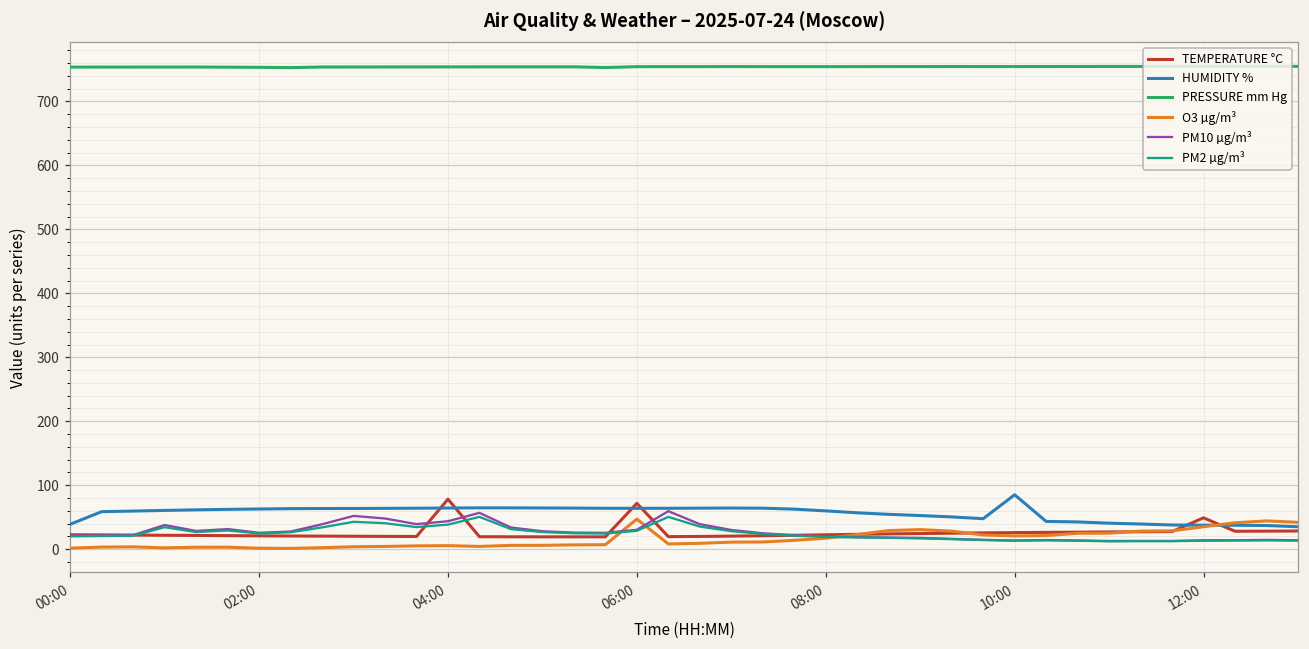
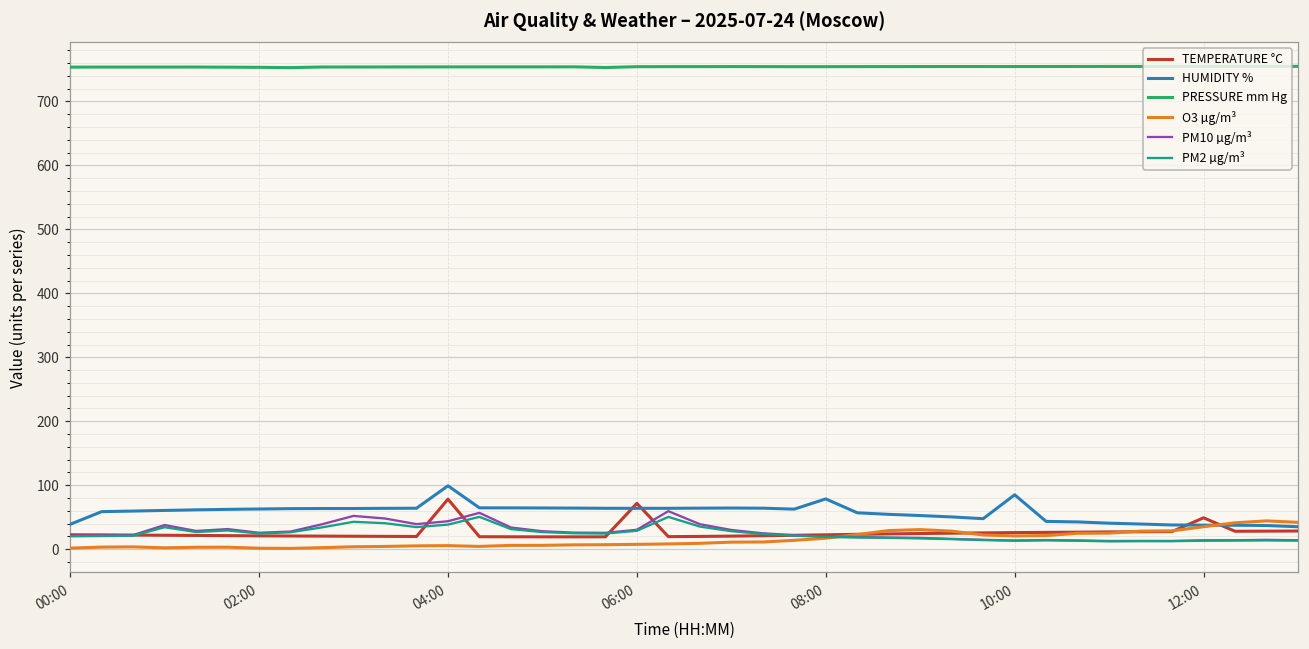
  {
    "TEMPERATURE °C": {
      "04:00": 80,
      "06:00": 70,
      "10:00": 30,
      "12:00": 50
    },
    "HUMIDITY %": {
      "00:00": 40,
      "02:00": 60,
-     "04:00": 60,
+     "04:00": 100,
      "06:00": 60,
-     "08:00": 60,
+     "08:00": 80,
      "10:00": 90
    },
    "O3 µg/m³": {
      "00:00": 0,
      "02:00": 0,
      "04:00": 10,
-     "06:00": 50,
+     "06:00": 10,
      "10:00": 20
    },
    "PM10 µg/m³": {
      "04:00": 40
    }
  }
